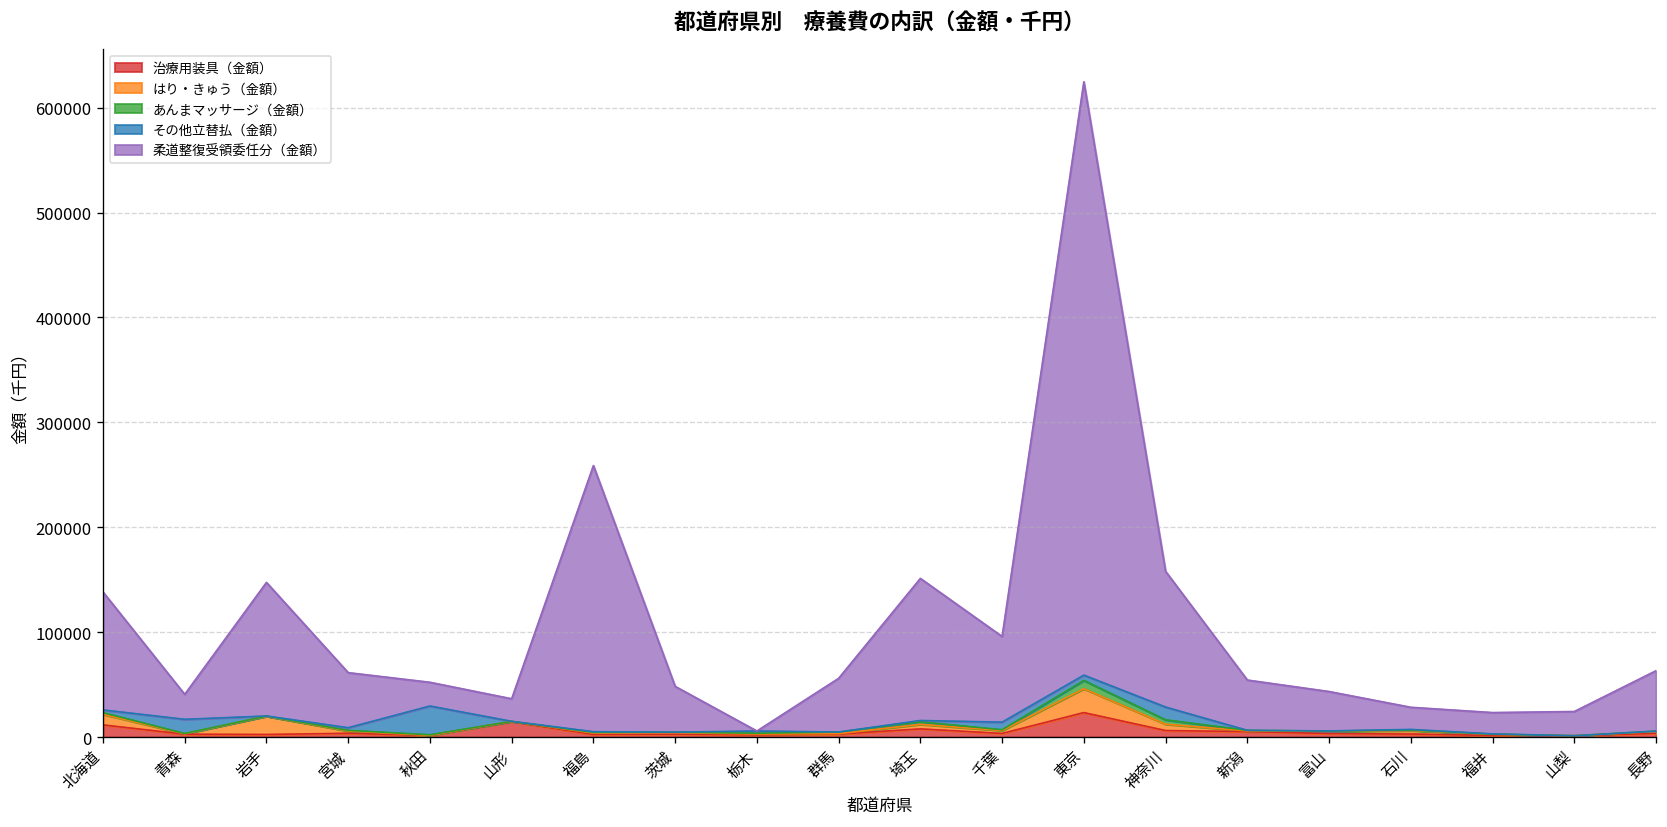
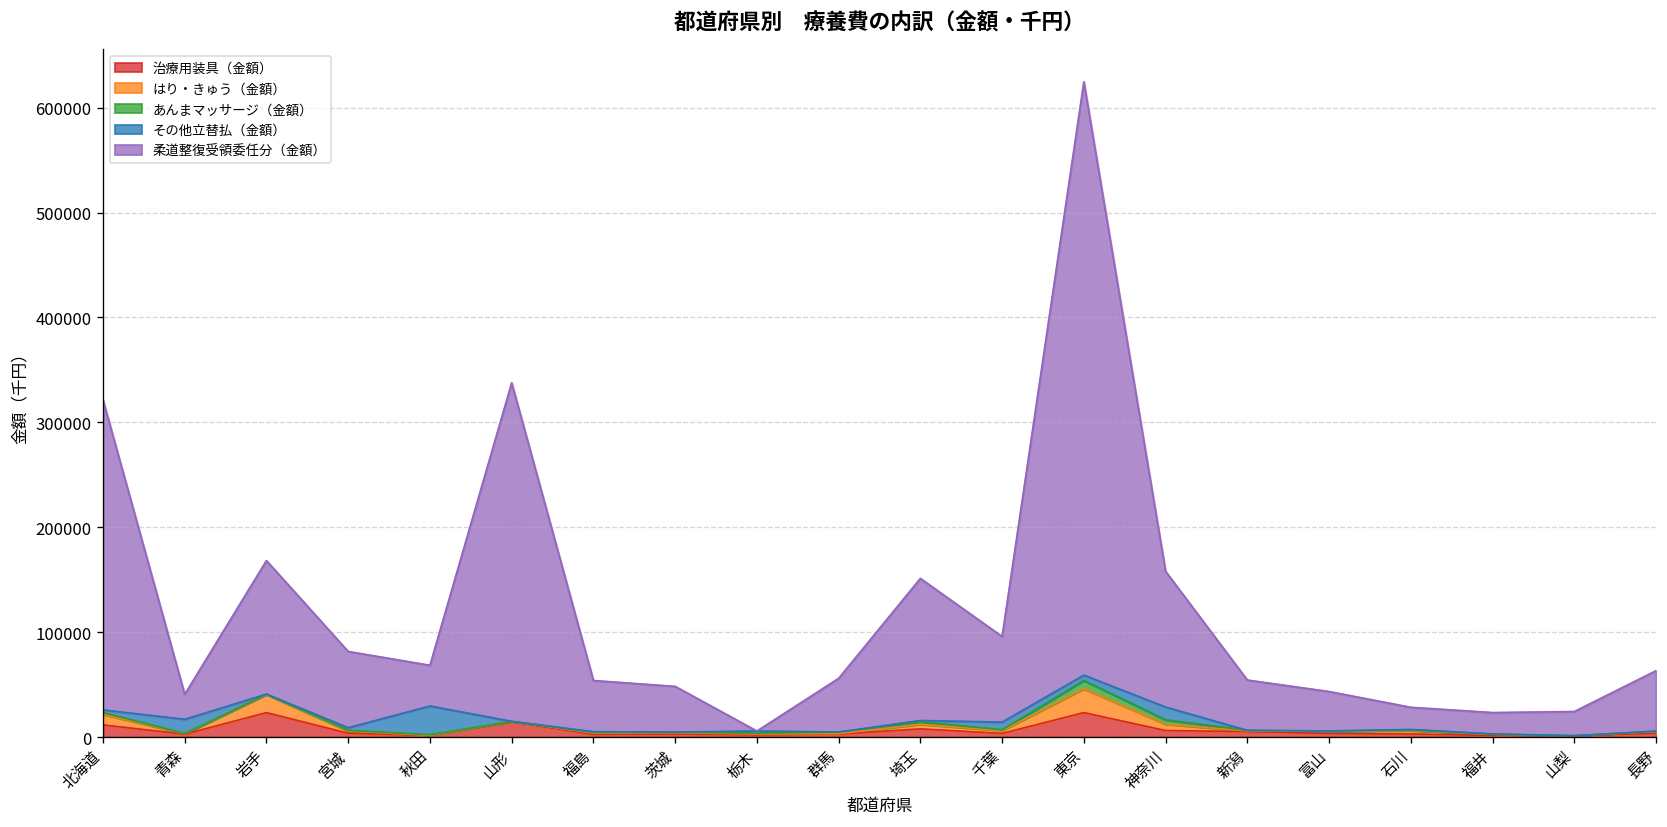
  {
    "治療用装具（金額）": {
      "北海道": 10000,
-     "岩手": 0,
+     "岩手": 20000,
      "埼玉": 10000,
      "東京": 20000,
      "神奈川": 10000,
      "石川": 0
    },
    "はり・きゅう（金額）": {
      "東京": 20000,
      "神奈川": 10000
    },
    "あんまマッサージ（金額）": {
      "東京": 10000,
      "神奈川": 0
    },
    "その他立替払（金額）": {
      "青森": 10000,
      "秋田": 30000,
      "千葉": 10000,
      "東京": 10000,
      "神奈川": 10000
    },
    "柔道整復受領委任分（金額）": {
-     "北海道": 110000,
+     "北海道": 300000,
      "青森": 20000,
      "岩手": 130000,
-     "宮城": 50000,
-     "秋田": 20000,
-     "山形": 20000,
-     "福島": 250000,
+     "宮城": 70000,
+     "秋田": 40000,
+     "山形": 320000,
+     "福島": 50000,
      "茨城": 40000,
      "群馬": 50000,
      "埼玉": 140000,
      "千葉": 80000,
      "東京": 570000,
      "神奈川": 130000,
      "新潟": 50000,
      "富山": 40000,
      "石川": 20000,
      "福井": 20000,
      "山梨": 20000,
      "長野": 60000
    }
  }
